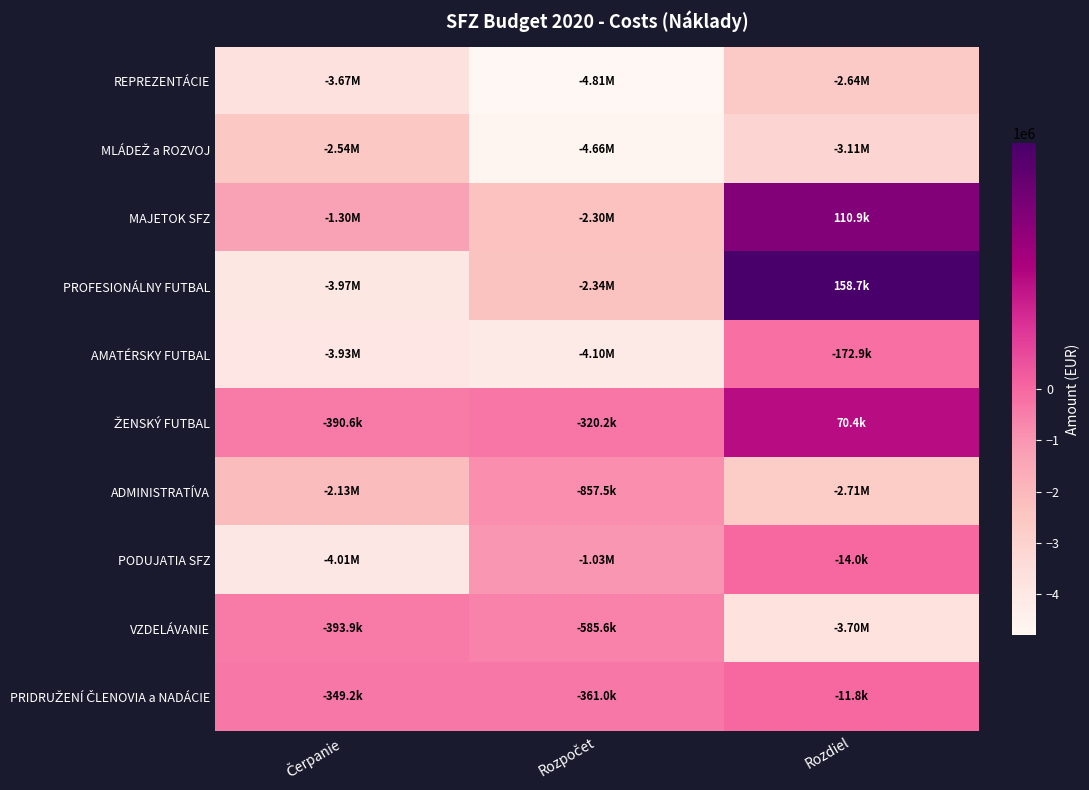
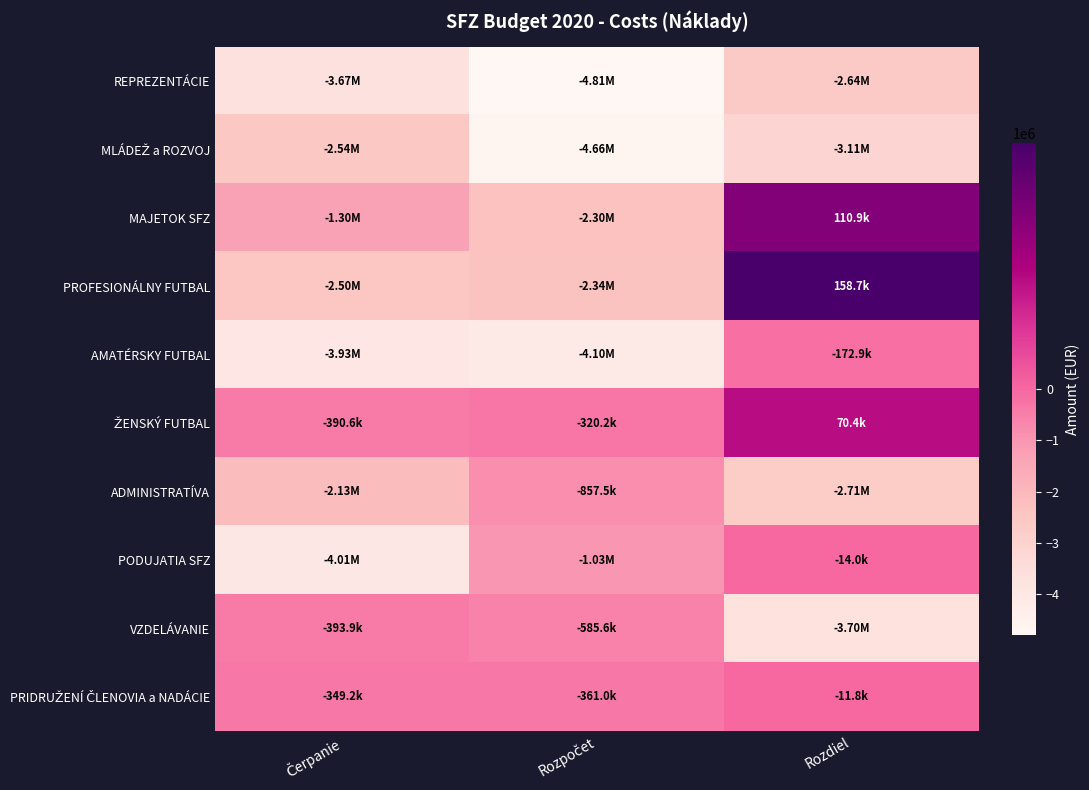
  {
    "REPREZENTÁCIE": {
      "Čerpanie": "-3.67M",
      "Rozpočet": "-4.81M",
      "Rozdiel": "-2.64M"
    },
    "MLÁDEŽ a ROZVOJ": {
      "Čerpanie": "-2.54M",
      "Rozpočet": "-4.66M",
      "Rozdiel": "-3.11M"
    },
    "MAJETOK SFZ": {
      "Čerpanie": "-1.30M",
      "Rozpočet": "-2.30M",
      "Rozdiel": "110.9k"
    },
    "PROFESIONÁLNY FUTBAL": {
-     "Čerpanie": "-3.97M",
+     "Čerpanie": "-2.50M",
      "Rozpočet": "-2.34M",
      "Rozdiel": "158.7k"
    },
    "AMATÉRSKY FUTBAL": {
      "Čerpanie": "-3.93M",
      "Rozpočet": "-4.10M",
      "Rozdiel": "-172.9k"
    },
    "ŽENSKÝ FUTBAL": {
      "Čerpanie": "-390.6k",
      "Rozpočet": "-320.2k",
      "Rozdiel": "70.4k"
    },
    "ADMINISTRATÍVA": {
      "Čerpanie": "-2.13M",
      "Rozpočet": "-857.5k",
      "Rozdiel": "-2.71M"
    },
    "PODUJATIA SFZ": {
      "Čerpanie": "-4.01M",
      "Rozpočet": "-1.03M",
      "Rozdiel": "-14.0k"
    },
    "VZDELÁVANIE": {
      "Čerpanie": "-393.9k",
      "Rozpočet": "-585.6k",
      "Rozdiel": "-3.70M"
    },
    "PRIDRUŽENÍ ČLENOVIA a NADÁCIE": {
      "Čerpanie": "-349.2k",
      "Rozpočet": "-361.0k",
      "Rozdiel": "-11.8k"
    }
  }
